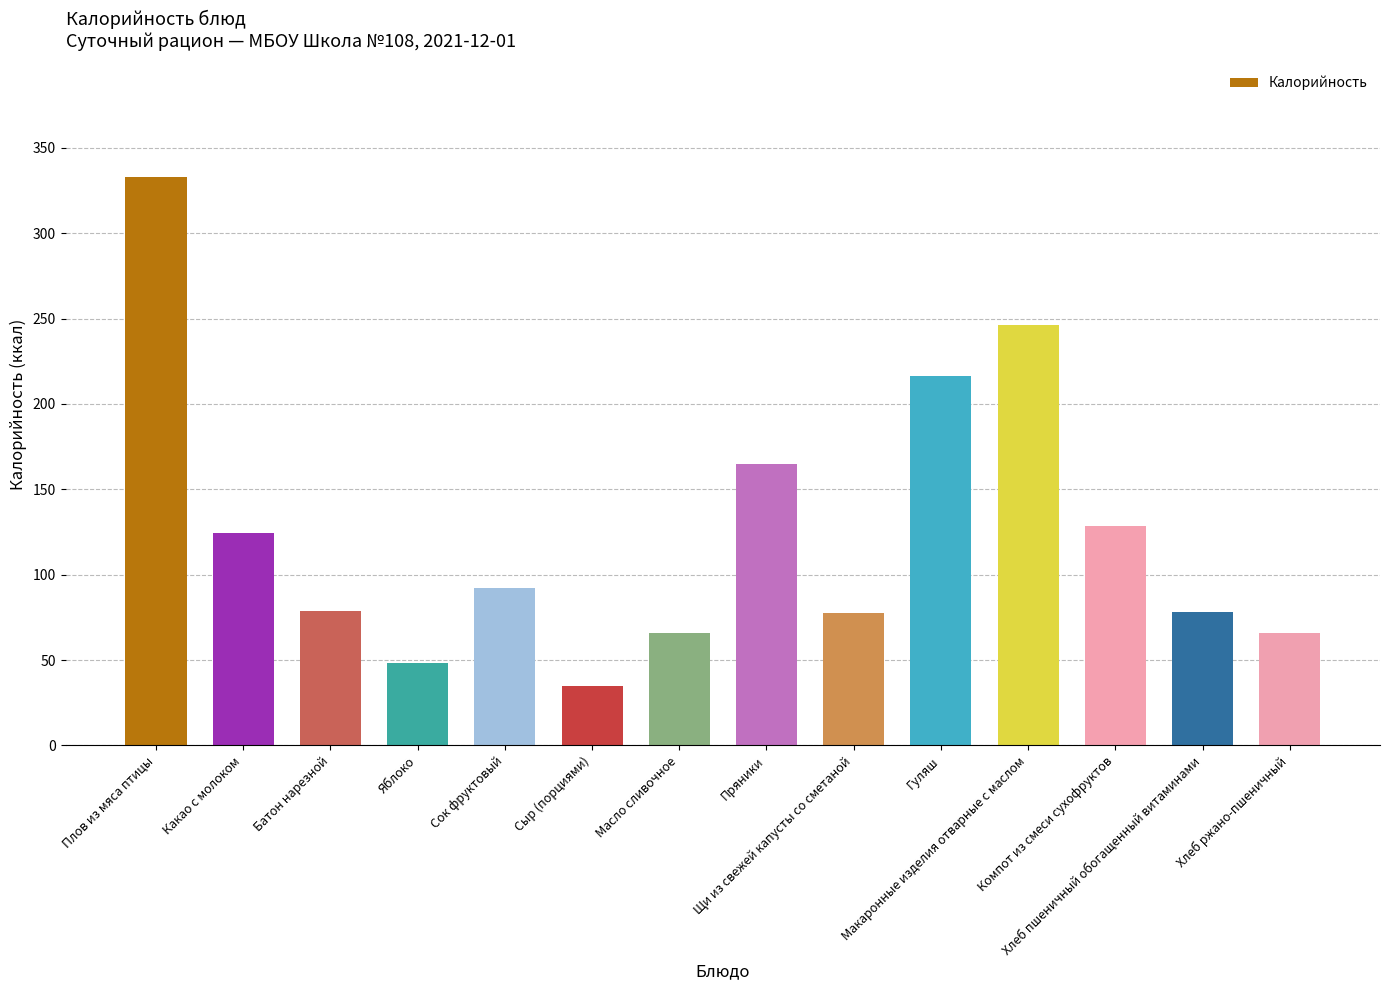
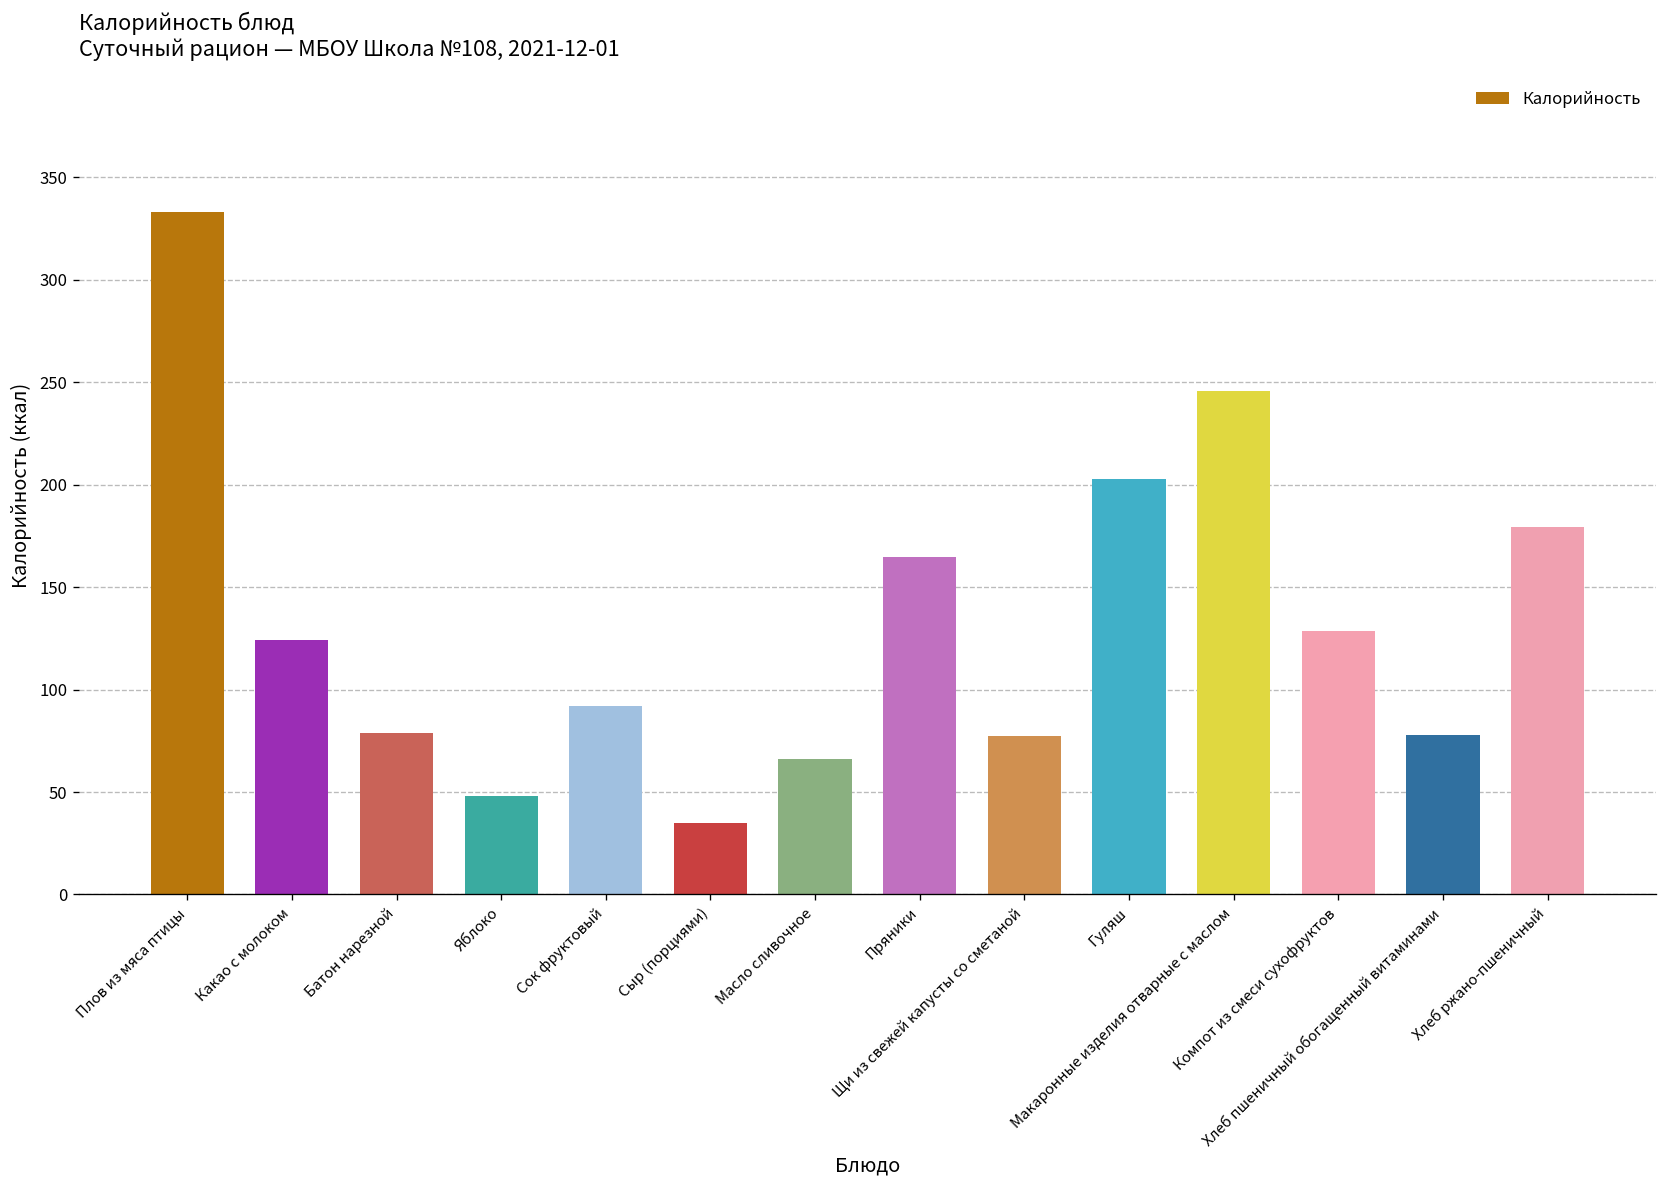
  {
    "Плов из мяса птицы": 333,
    "Какао с молоком": 124,
    "Батон нарезной": 79,
    "Яблоко": 48,
    "Сок фруктовый": 92,
    "Сыр (порциями)": 35,
    "Масло сливочное": 66,
    "Пряники": 165,
    "Щи из свежей капусты со сметаной": 77,
-   "Гуляш": 216,
+   "Гуляш": 203,
    "Макаронные изделия отварные с маслом": 246,
    "Компот из смеси сухофруктов": 129,
    "Хлеб пшеничный обогащенный витаминами": 78,
-   "Хлеб ржано-пшеничный": 66
+   "Хлеб ржано-пшеничный": 179
  }
